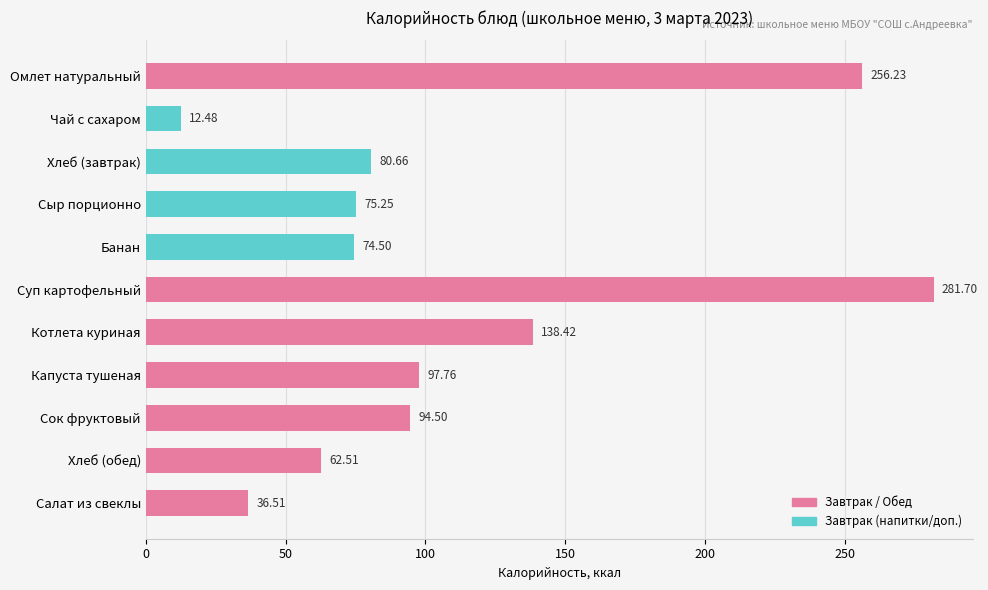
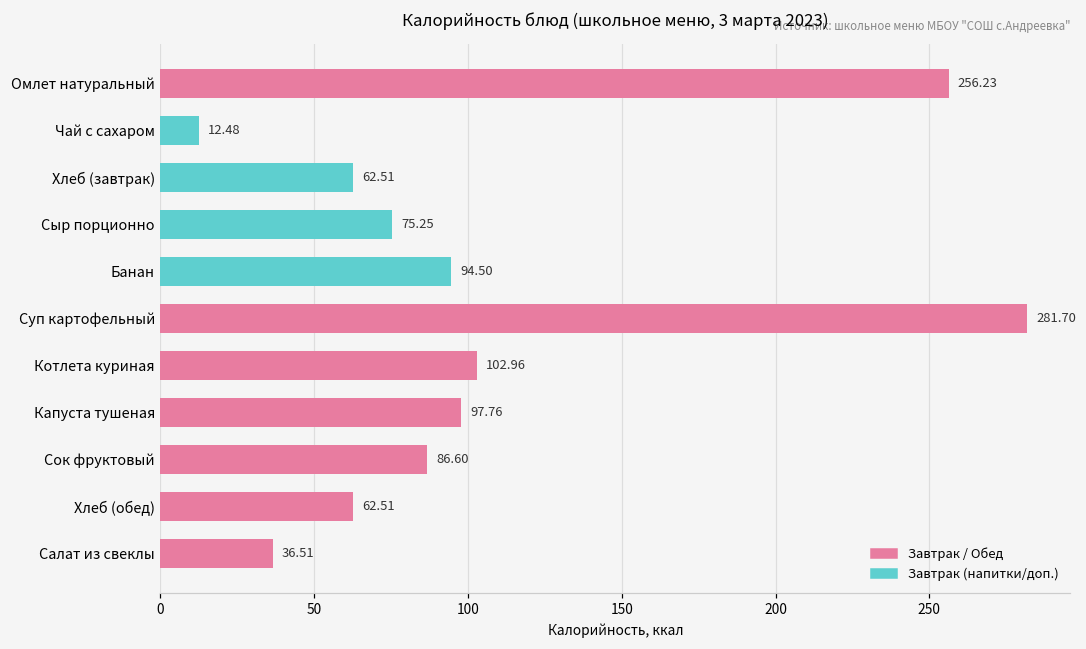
  {
    "Омлет натуральный": 256.23,
    "Чай с сахаром": 12.48,
-   "Хлеб (завтрак)": 80.66,
+   "Хлеб (завтрак)": 62.51,
    "Сыр порционно": 75.25,
-   "Банан": 74.50,
+   "Банан": 94.50,
    "Суп картофельный": 281.70,
-   "Котлета куриная": 138.42,
+   "Котлета куриная": 102.96,
    "Капуста тушеная": 97.76,
-   "Сок фруктовый": 94.50,
+   "Сок фруктовый": 86.60,
    "Хлеб (обед)": 62.51,
    "Салат из свеклы": 36.51
  }
